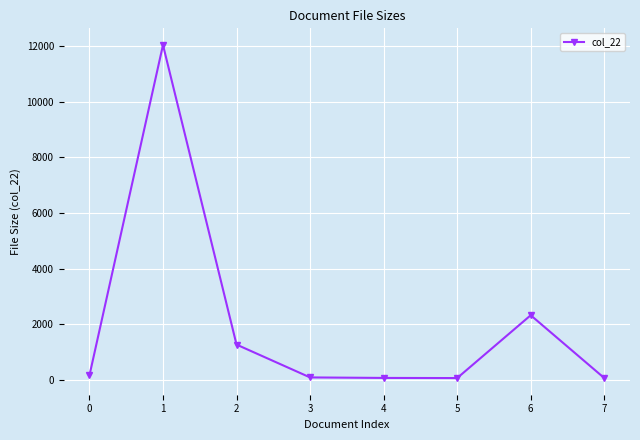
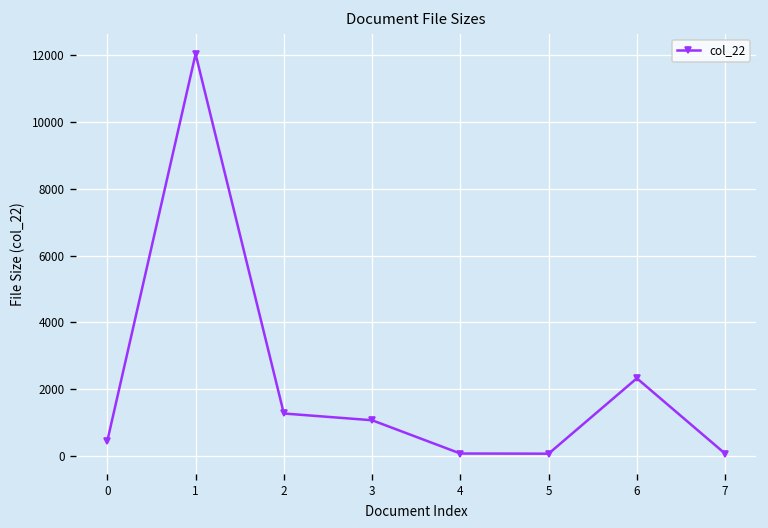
  {
-   "0": 200,
+   "0": 500,
    "1": 12000,
    "2": 1300,
-   "3": 100,
+   "3": 1100,
    "4": 100,
    "5": 100,
    "6": 2300,
    "7": 100
  }
